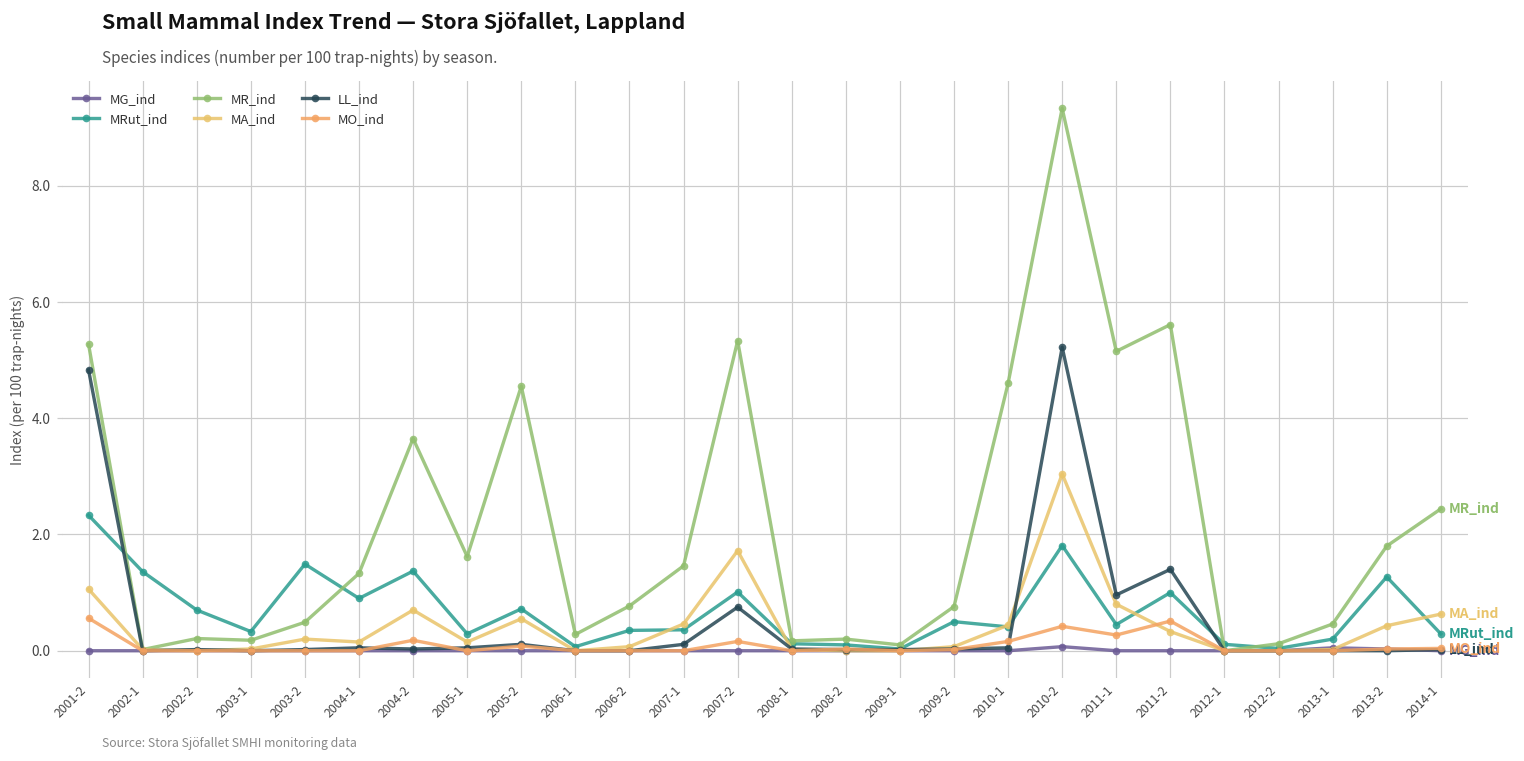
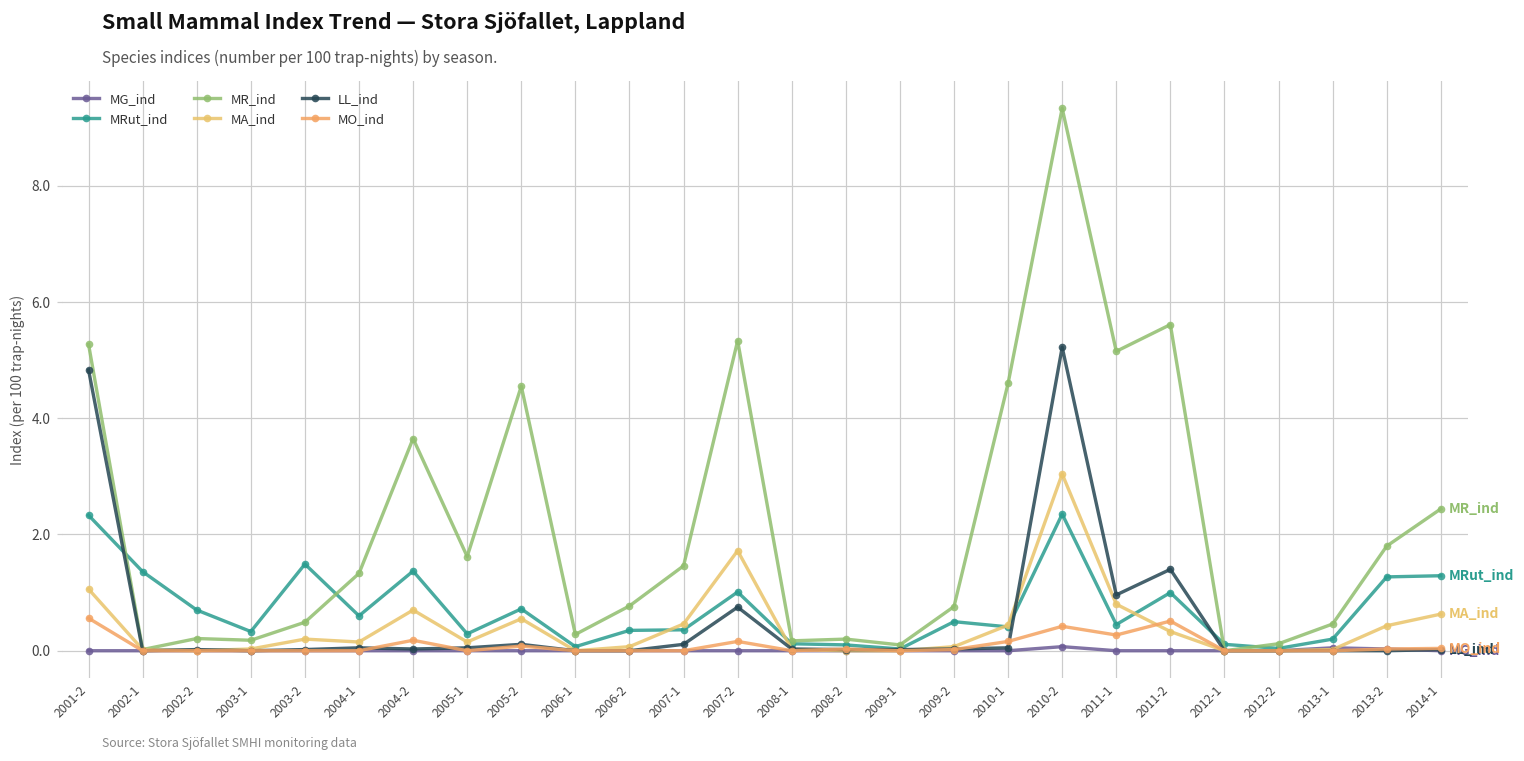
  {
    "MG_ind": {
      "2001-2": 0.0,
      "2005-2": 0.0,
      "2007-2": 0.0,
      "2010-1": 0.0,
      "2010-2": 0.1,
      "2011-1": 0.0,
      "2011-2": 0.0
    },
    "MRut_ind": {
      "2001-2": 2.3,
      "2002-1": 1.4,
      "2002-2": 0.7,
      "2003-1": 0.3,
      "2003-2": 1.5,
-     "2004-1": 0.9,
+     "2004-1": 0.6,
      "2004-2": 1.4,
      "2005-1": 0.3,
      "2005-2": 0.7,
      "2006-1": 0.1,
      "2006-2": 0.4,
      "2007-1": 0.4,
      "2007-2": 1.0,
      "2008-1": 0.1,
      "2008-2": 0.1,
      "2009-2": 0.5,
-     "2010-2": 1.8,
+     "2010-2": 2.4,
      "2011-1": 0.5,
      "2011-2": 1.0,
      "2012-1": 0.1,
      "2013-1": 0.2,
      "2013-2": 1.3,
-     "2014-1": 0.3
+     "2014-1": 1.3
    },
    "MR_ind": {
      "2001-2": 5.3,
      "2002-2": 0.2,
      "2003-1": 0.2,
      "2003-2": 0.5,
      "2004-1": 1.3,
      "2004-2": 3.7,
      "2005-1": 1.6,
      "2005-2": 4.6,
      "2006-1": 0.3,
      "2006-2": 0.8,
      "2007-1": 1.5,
      "2007-2": 5.3,
      "2008-1": 0.2,
      "2008-2": 0.2,
      "2009-1": 0.1,
      "2009-2": 0.8,
      "2010-1": 4.6,
      "2010-2": 9.3,
      "2011-1": 5.2,
      "2011-2": 5.6,
      "2012-2": 0.1,
      "2013-1": 0.5,
      "2013-2": 1.8,
      "2014-1": 2.4
    },
    "LL_ind": {
      "2001-2": 4.8,
      "2004-1": 0.1,
      "2005-1": 0.1,
      "2007-1": 0.1,
      "2007-2": 0.8,
      "2010-1": 0.1,
      "2010-2": 5.2,
      "2011-1": 1.0,
      "2011-2": 1.4
    }
  }
